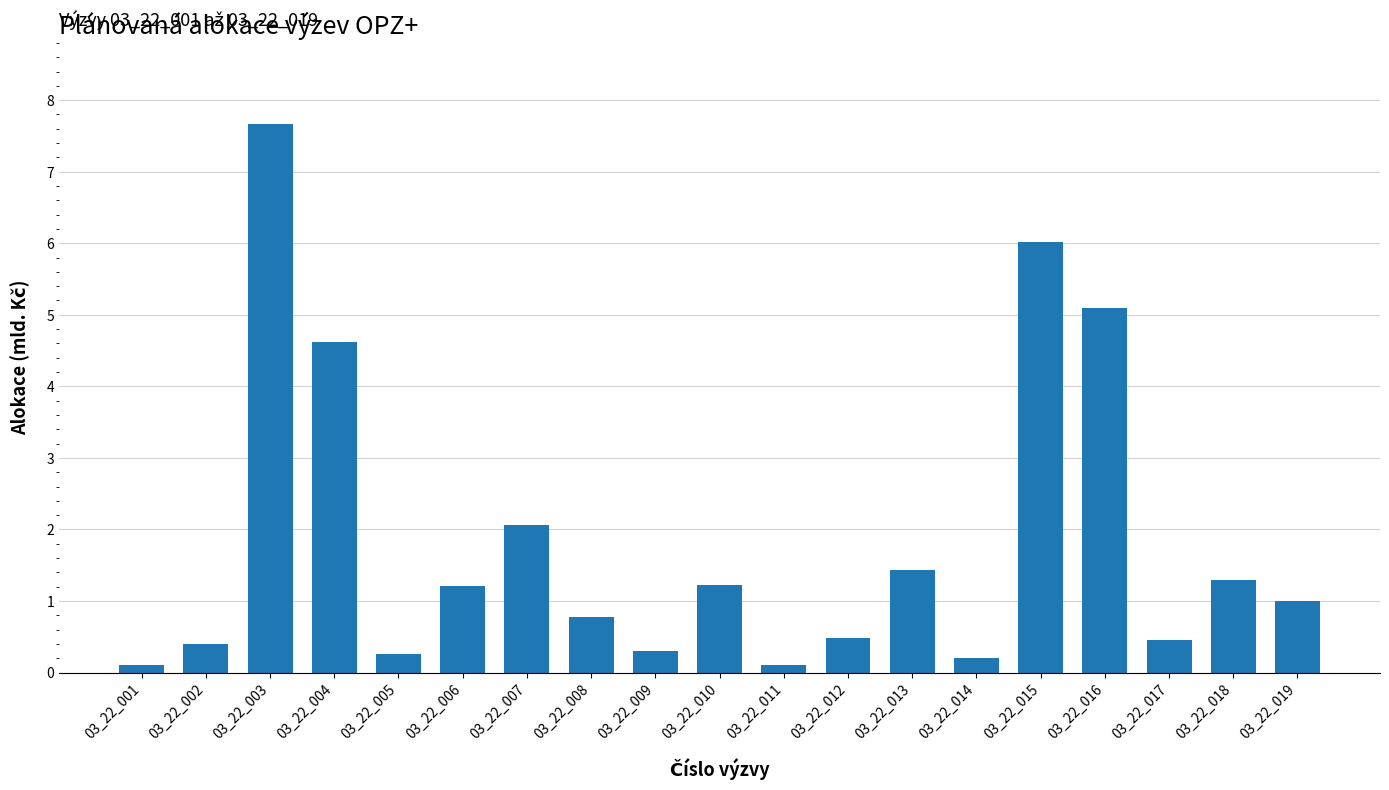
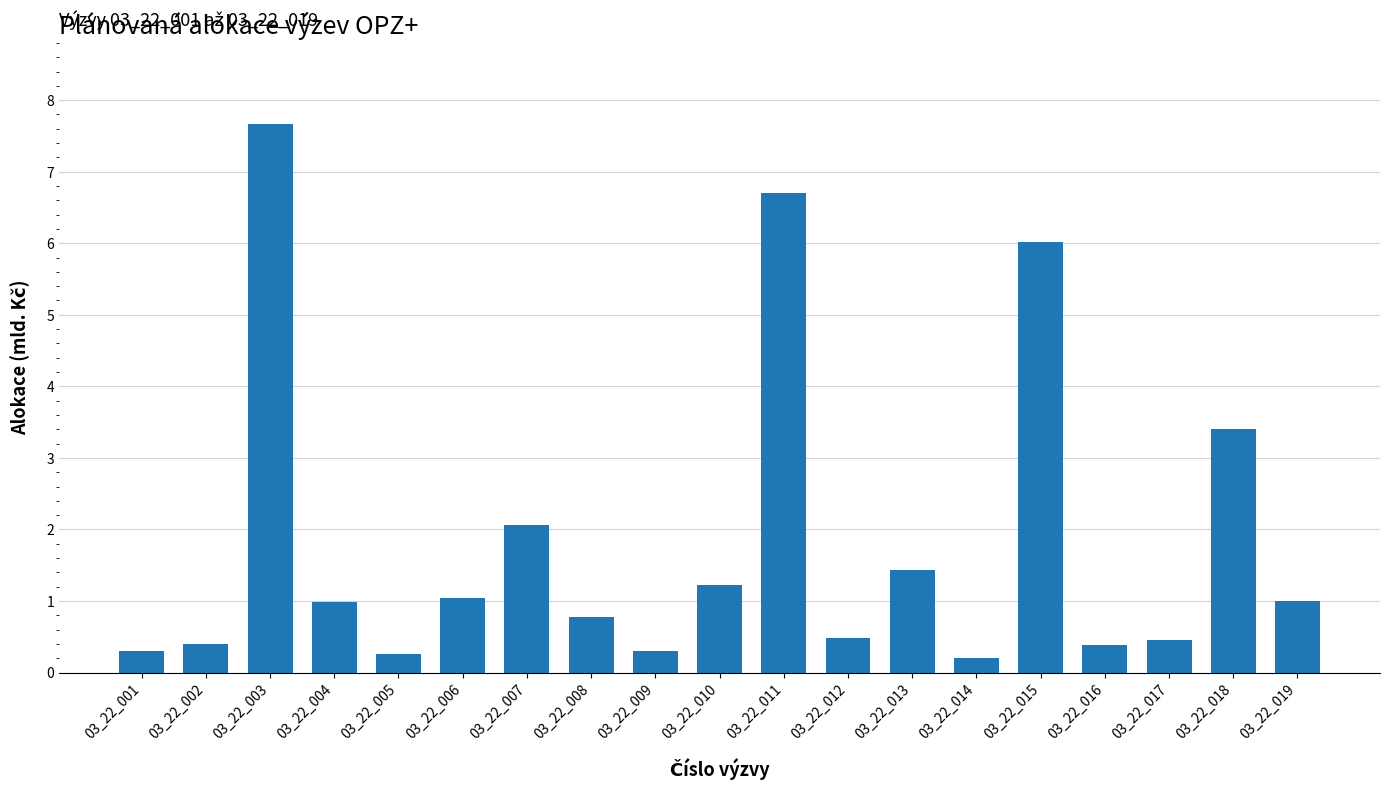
  {
-   "03_22_001": 0.1,
+   "03_22_001": 0.3,
    "03_22_002": 0.4,
    "03_22_003": 7.7,
-   "03_22_004": 4.6,
+   "03_22_004": 1.0,
    "03_22_005": 0.3,
-   "03_22_006": 1.2,
+   "03_22_006": 1.0,
    "03_22_007": 2.1,
    "03_22_008": 0.8,
    "03_22_009": 0.3,
    "03_22_010": 1.2,
-   "03_22_011": 0.1,
+   "03_22_011": 6.7,
    "03_22_012": 0.5,
    "03_22_013": 1.4,
    "03_22_014": 0.2,
    "03_22_015": 6.0,
-   "03_22_016": 5.1,
+   "03_22_016": 0.4,
    "03_22_017": 0.5,
-   "03_22_018": 1.3,
+   "03_22_018": 3.4,
    "03_22_019": 1.0
  }
